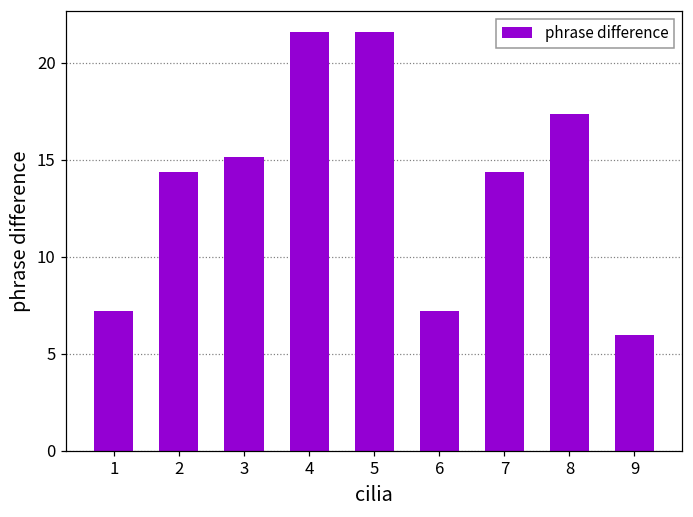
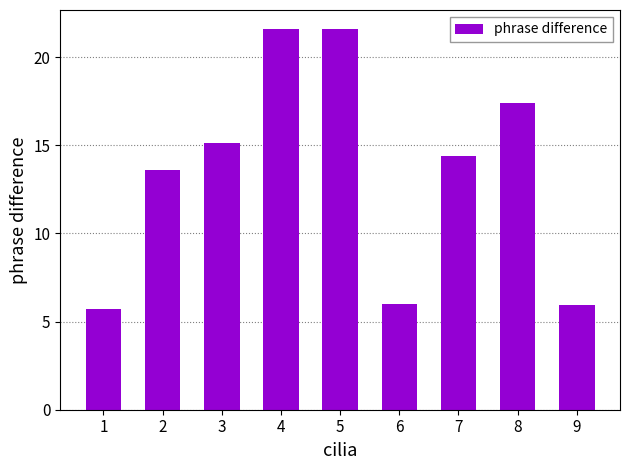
  {
-   "1": 7.2,
-   "2": 14.4,
+   "1": 5.7,
+   "2": 13.6,
    "3": 15.1,
    "4": 21.6,
    "5": 21.6,
-   "6": 7.2,
+   "6": 6.0,
    "7": 14.4,
    "8": 17.4,
    "9": 6.0
  }
